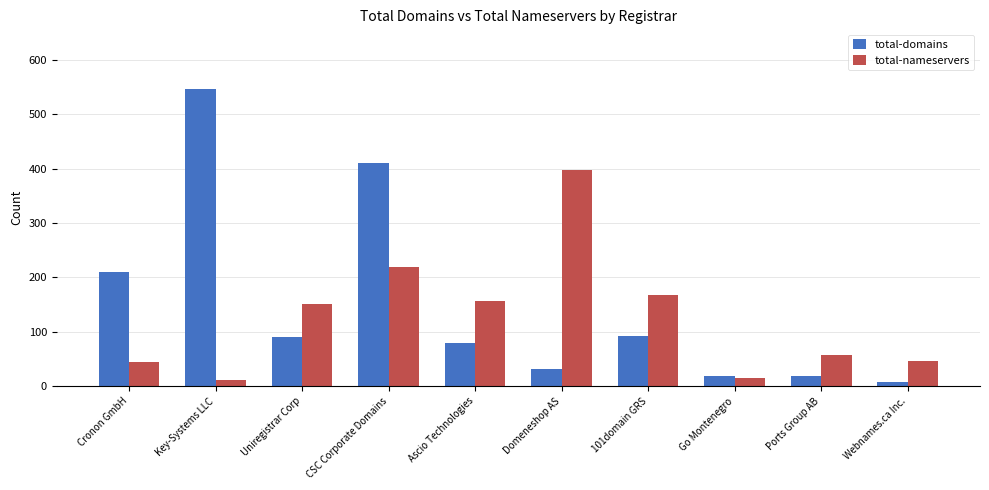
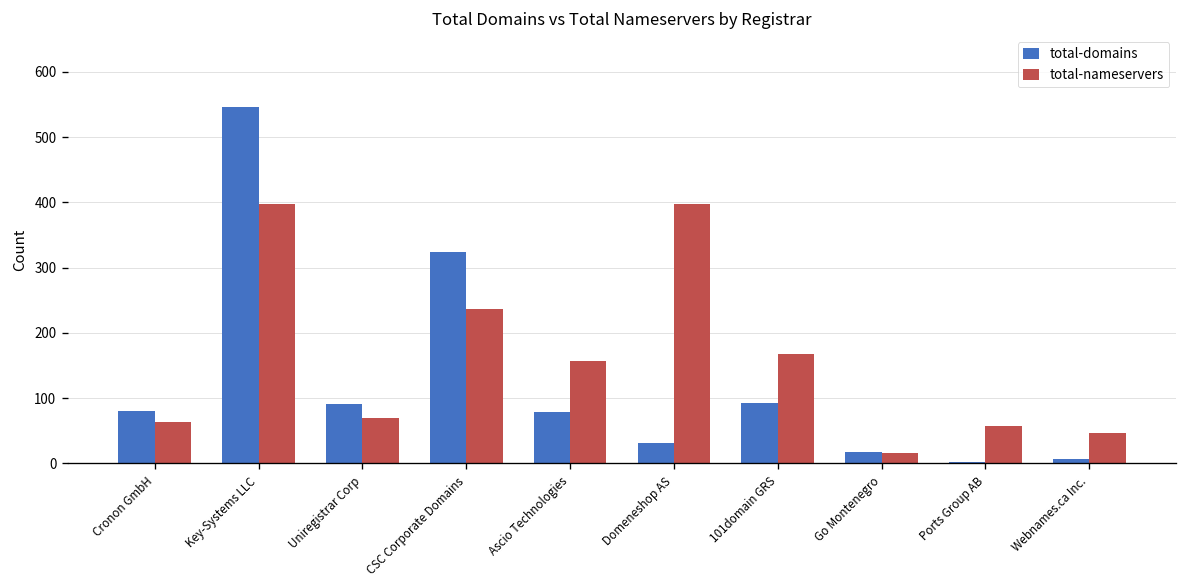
  {
    "total-domains": {
-     "Cronon GmbH": 210,
+     "Cronon GmbH": 80,
      "Key-Systems LLC": 550,
      "Uniregistrar Corp": 90,
-     "CSC Corporate Domains": 410,
+     "CSC Corporate Domains": 320,
      "Ascio Technologies": 80,
      "Domeneshop AS": 30,
      "101domain GRS": 90,
      "Go Montenegro": 20,
-     "Ports Group AB": 20,
+     "Ports Group AB": 0,
      "Webnames.ca Inc.": 10
    },
    "total-nameservers": {
-     "Cronon GmbH": 50,
-     "Key-Systems LLC": 10,
-     "Uniregistrar Corp": 150,
-     "CSC Corporate Domains": 220,
+     "Cronon GmbH": 60,
+     "Key-Systems LLC": 400,
+     "Uniregistrar Corp": 70,
+     "CSC Corporate Domains": 240,
      "Ascio Technologies": 160,
      "Domeneshop AS": 400,
      "101domain GRS": 170,
      "Go Montenegro": 20,
      "Ports Group AB": 60,
      "Webnames.ca Inc.": 50
    }
  }
